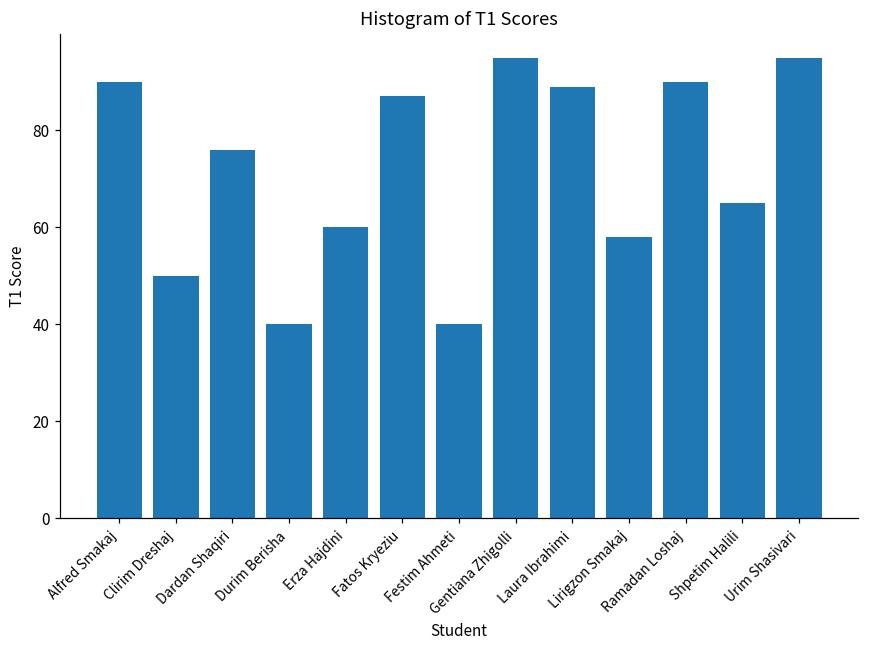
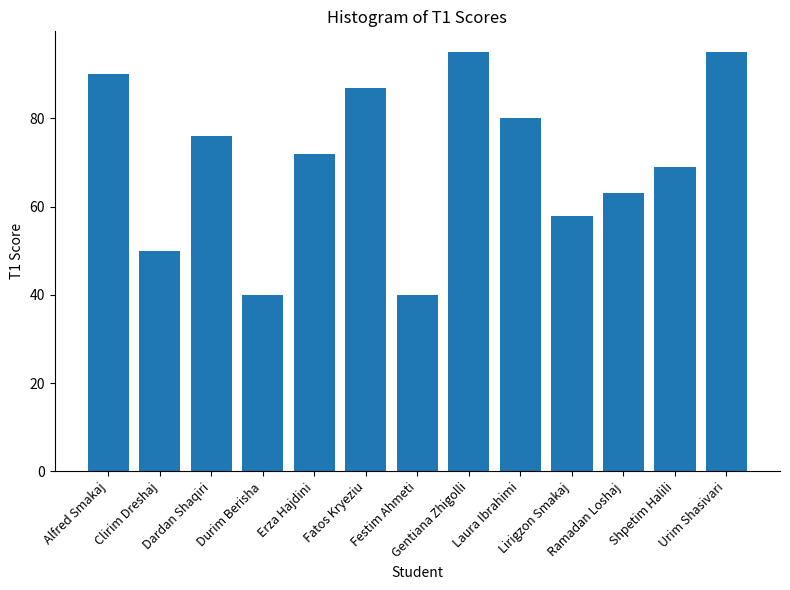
  {
    "Alfred Smakaj": 90,
    "Clirim Dreshaj": 50,
    "Dardan Shaqiri": 76,
    "Durim Berisha": 40,
-   "Erza Hajdini": 60,
+   "Erza Hajdini": 72,
    "Fatos Kryeziu": 87,
    "Festim Ahmeti": 40,
    "Gentiana Zhigolli": 95,
-   "Laura Ibrahimi": 89,
+   "Laura Ibrahimi": 80,
    "Lirigzon Smakaj": 58,
-   "Ramadan Loshaj": 90,
-   "Shpetim Halili": 65,
+   "Ramadan Loshaj": 63,
+   "Shpetim Halili": 69,
    "Urim Shasivari": 95
  }
